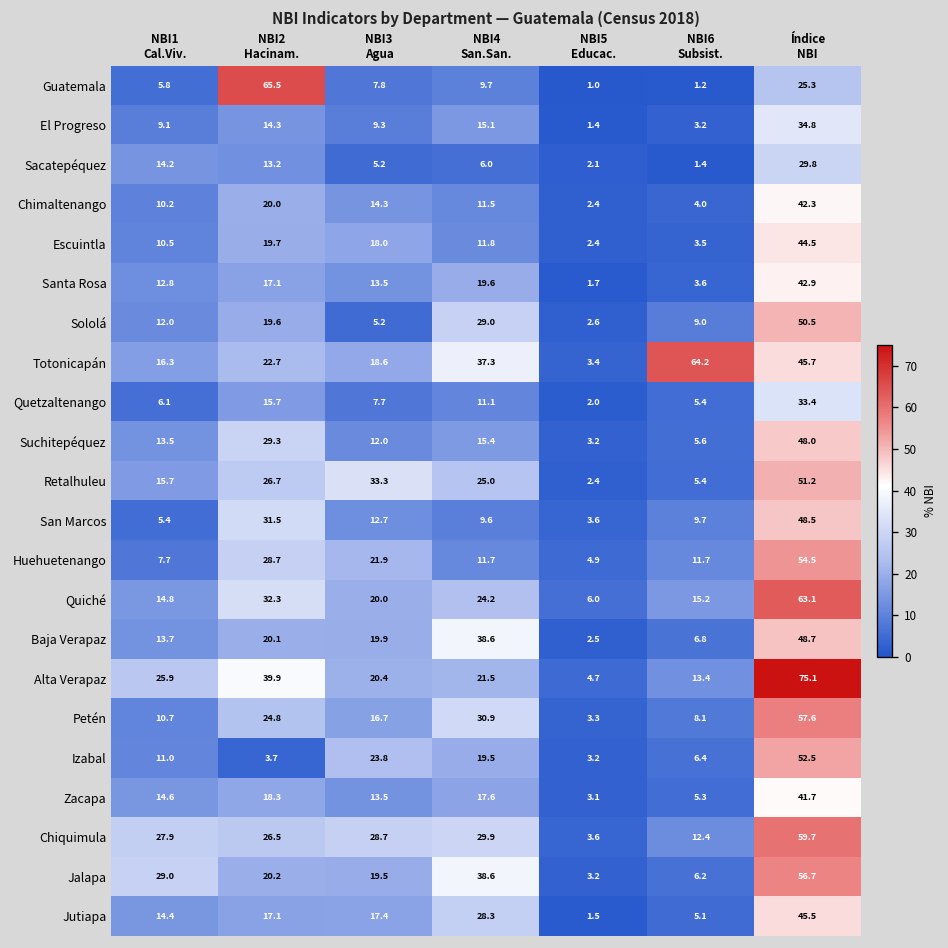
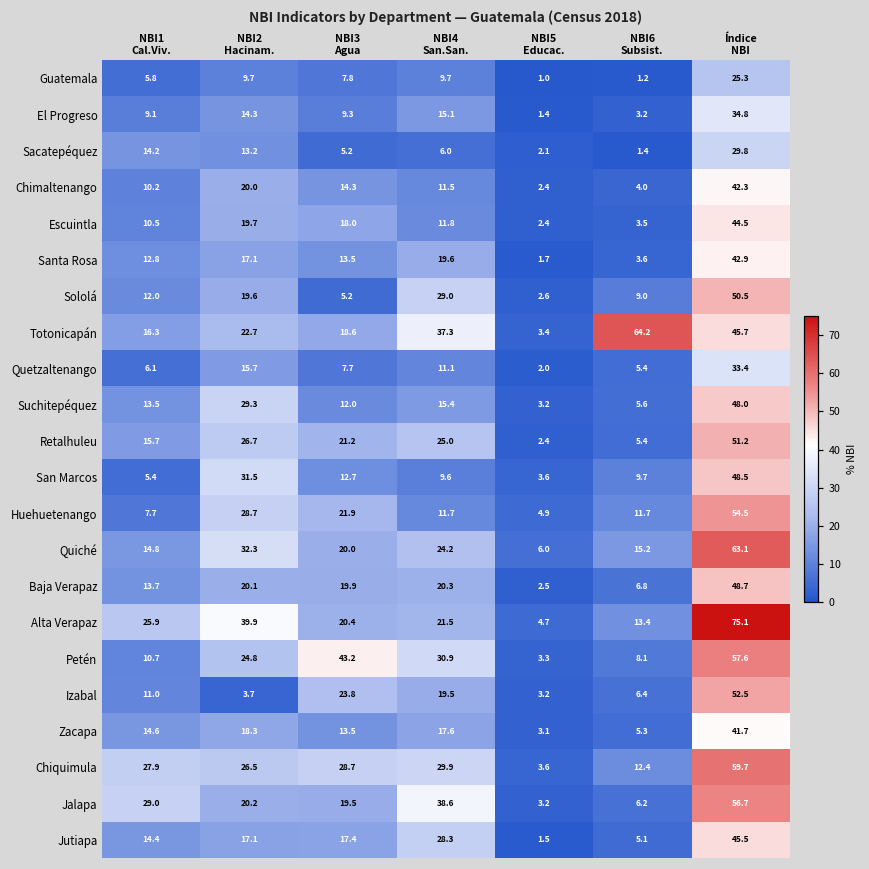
  {
    "Guatemala": {
      "NBI1 Cal.Viv.": 5.8,
-     "NBI2 Hacinam.": 65.5,
+     "NBI2 Hacinam.": 9.7,
      "NBI3 Agua": 7.8,
      "NBI4 San.San.": 9.7,
      "NBI5 Educac.": 1.0,
      "NBI6 Subsist.": 1.2,
      "Índice NBI": 25.3
    },
    "El Progreso": {
      "NBI1 Cal.Viv.": 9.1,
      "NBI2 Hacinam.": 14.3,
      "NBI3 Agua": 9.3,
      "NBI4 San.San.": 15.1,
      "NBI5 Educac.": 1.4,
      "NBI6 Subsist.": 3.2,
      "Índice NBI": 34.8
    },
    "Sacatepéquez": {
      "NBI1 Cal.Viv.": 14.2,
      "NBI2 Hacinam.": 13.2,
      "NBI3 Agua": 5.2,
      "NBI4 San.San.": 6.0,
      "NBI5 Educac.": 2.1,
      "NBI6 Subsist.": 1.4,
      "Índice NBI": 29.8
    },
    "Chimaltenango": {
      "NBI1 Cal.Viv.": 10.2,
      "NBI2 Hacinam.": 20.0,
      "NBI3 Agua": 14.3,
      "NBI4 San.San.": 11.5,
      "NBI5 Educac.": 2.4,
      "NBI6 Subsist.": 4.0,
      "Índice NBI": 42.3
    },
    "Escuintla": {
      "NBI1 Cal.Viv.": 10.5,
      "NBI2 Hacinam.": 19.7,
      "NBI3 Agua": 18.0,
      "NBI4 San.San.": 11.8,
      "NBI5 Educac.": 2.4,
      "NBI6 Subsist.": 3.5,
      "Índice NBI": 44.5
    },
    "Santa Rosa": {
      "NBI1 Cal.Viv.": 12.8,
      "NBI2 Hacinam.": 17.1,
      "NBI3 Agua": 13.5,
      "NBI4 San.San.": 19.6,
      "NBI5 Educac.": 1.7,
      "NBI6 Subsist.": 3.6,
      "Índice NBI": 42.9
    },
    "Sololá": {
      "NBI1 Cal.Viv.": 12.0,
      "NBI2 Hacinam.": 19.6,
      "NBI3 Agua": 5.2,
      "NBI4 San.San.": 29.0,
      "NBI5 Educac.": 2.6,
      "NBI6 Subsist.": 9.0,
      "Índice NBI": 50.5
    },
    "Totonicapán": {
      "NBI1 Cal.Viv.": 16.3,
      "NBI2 Hacinam.": 22.7,
      "NBI3 Agua": 18.6,
      "NBI4 San.San.": 37.3,
      "NBI5 Educac.": 3.4,
      "NBI6 Subsist.": 64.2,
      "Índice NBI": 45.7
    },
    "Quetzaltenango": {
      "NBI1 Cal.Viv.": 6.1,
      "NBI2 Hacinam.": 15.7,
      "NBI3 Agua": 7.7,
      "NBI4 San.San.": 11.1,
      "NBI5 Educac.": 2.0,
      "NBI6 Subsist.": 5.4,
      "Índice NBI": 33.4
    },
    "Suchitepéquez": {
      "NBI1 Cal.Viv.": 13.5,
      "NBI2 Hacinam.": 29.3,
      "NBI3 Agua": 12.0,
      "NBI4 San.San.": 15.4,
      "NBI5 Educac.": 3.2,
      "NBI6 Subsist.": 5.6,
      "Índice NBI": 48.0
    },
    "Retalhuleu": {
      "NBI1 Cal.Viv.": 15.7,
      "NBI2 Hacinam.": 26.7,
-     "NBI3 Agua": 33.3,
+     "NBI3 Agua": 21.2,
      "NBI4 San.San.": 25.0,
      "NBI5 Educac.": 2.4,
      "NBI6 Subsist.": 5.4,
      "Índice NBI": 51.2
    },
    "San Marcos": {
      "NBI1 Cal.Viv.": 5.4,
      "NBI2 Hacinam.": 31.5,
      "NBI3 Agua": 12.7,
      "NBI4 San.San.": 9.6,
      "NBI5 Educac.": 3.6,
      "NBI6 Subsist.": 9.7,
      "Índice NBI": 48.5
    },
    "Huehuetenango": {
      "NBI1 Cal.Viv.": 7.7,
      "NBI2 Hacinam.": 28.7,
      "NBI3 Agua": 21.9,
      "NBI4 San.San.": 11.7,
      "NBI5 Educac.": 4.9,
      "NBI6 Subsist.": 11.7,
      "Índice NBI": 54.5
    },
    "Quiché": {
      "NBI1 Cal.Viv.": 14.8,
      "NBI2 Hacinam.": 32.3,
      "NBI3 Agua": 20.0,
      "NBI4 San.San.": 24.2,
      "NBI5 Educac.": 6.0,
      "NBI6 Subsist.": 15.2,
      "Índice NBI": 63.1
    },
    "Baja Verapaz": {
      "NBI1 Cal.Viv.": 13.7,
      "NBI2 Hacinam.": 20.1,
      "NBI3 Agua": 19.9,
-     "NBI4 San.San.": 38.6,
+     "NBI4 San.San.": 20.3,
      "NBI5 Educac.": 2.5,
      "NBI6 Subsist.": 6.8,
      "Índice NBI": 48.7
    },
    "Alta Verapaz": {
      "NBI1 Cal.Viv.": 25.9,
      "NBI2 Hacinam.": 39.9,
      "NBI3 Agua": 20.4,
      "NBI4 San.San.": 21.5,
      "NBI5 Educac.": 4.7,
      "NBI6 Subsist.": 13.4,
      "Índice NBI": 75.1
    },
    "Petén": {
      "NBI1 Cal.Viv.": 10.7,
      "NBI2 Hacinam.": 24.8,
-     "NBI3 Agua": 16.7,
+     "NBI3 Agua": 43.2,
      "NBI4 San.San.": 30.9,
      "NBI5 Educac.": 3.3,
      "NBI6 Subsist.": 8.1,
      "Índice NBI": 57.6
    },
    "Izabal": {
      "NBI1 Cal.Viv.": 11.0,
      "NBI2 Hacinam.": 3.7,
      "NBI3 Agua": 23.8,
      "NBI4 San.San.": 19.5,
      "NBI5 Educac.": 3.2,
      "NBI6 Subsist.": 6.4,
      "Índice NBI": 52.5
    },
    "Zacapa": {
      "NBI1 Cal.Viv.": 14.6,
      "NBI2 Hacinam.": 18.3,
      "NBI3 Agua": 13.5,
      "NBI4 San.San.": 17.6,
      "NBI5 Educac.": 3.1,
      "NBI6 Subsist.": 5.3,
      "Índice NBI": 41.7
    },
    "Chiquimula": {
      "NBI1 Cal.Viv.": 27.9,
      "NBI2 Hacinam.": 26.5,
      "NBI3 Agua": 28.7,
      "NBI4 San.San.": 29.9,
      "NBI5 Educac.": 3.6,
      "NBI6 Subsist.": 12.4,
      "Índice NBI": 59.7
    },
    "Jalapa": {
      "NBI1 Cal.Viv.": 29.0,
      "NBI2 Hacinam.": 20.2,
      "NBI3 Agua": 19.5,
      "NBI4 San.San.": 38.6,
      "NBI5 Educac.": 3.2,
      "NBI6 Subsist.": 6.2,
      "Índice NBI": 56.7
    },
    "Jutiapa": {
      "NBI1 Cal.Viv.": 14.4,
      "NBI2 Hacinam.": 17.1,
      "NBI3 Agua": 17.4,
      "NBI4 San.San.": 28.3,
      "NBI5 Educac.": 1.5,
      "NBI6 Subsist.": 5.1,
      "Índice NBI": 45.5
    }
  }
